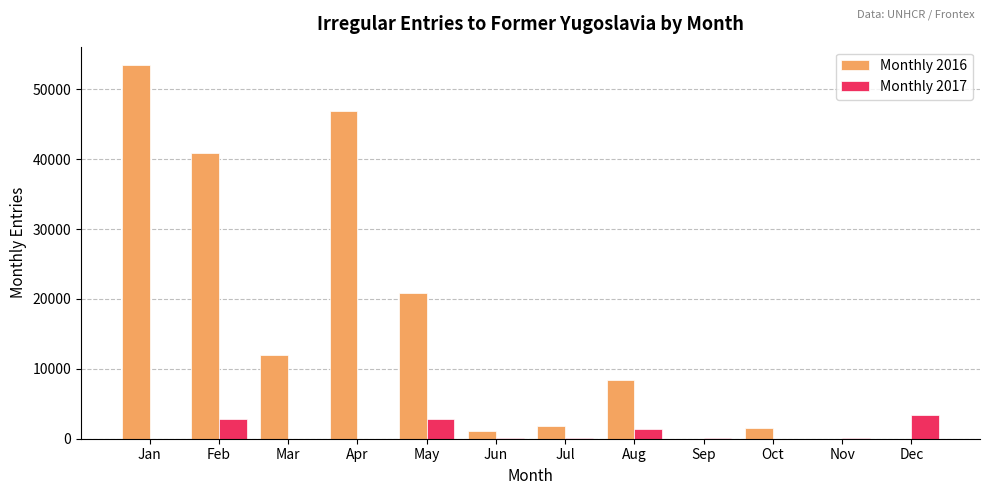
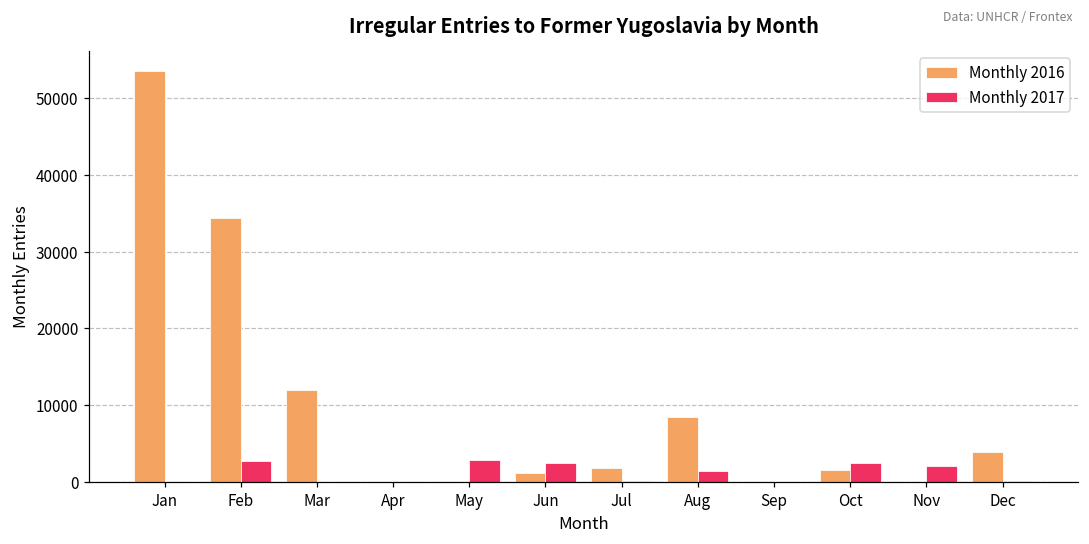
  {
    "Monthly 2016": {
      "Jan": 53000,
-     "Feb": 41000,
+     "Feb": 34000,
      "Mar": 12000,
-     "Apr": 47000,
-     "May": 21000,
+     "Apr": 0,
+     "May": 0,
      "Jun": 1000,
      "Jul": 2000,
      "Aug": 8000,
      "Oct": 2000,
-     "Dec": 0
+     "Dec": 4000
    },
    "Monthly 2017": {
      "Feb": 3000,
      "May": 3000,
-     "Jun": 0,
+     "Jun": 2000,
      "Aug": 1000,
-     "Oct": 0,
-     "Nov": 0,
-     "Dec": 3000
+     "Oct": 3000,
+     "Nov": 2000,
+     "Dec": 0
    }
  }
